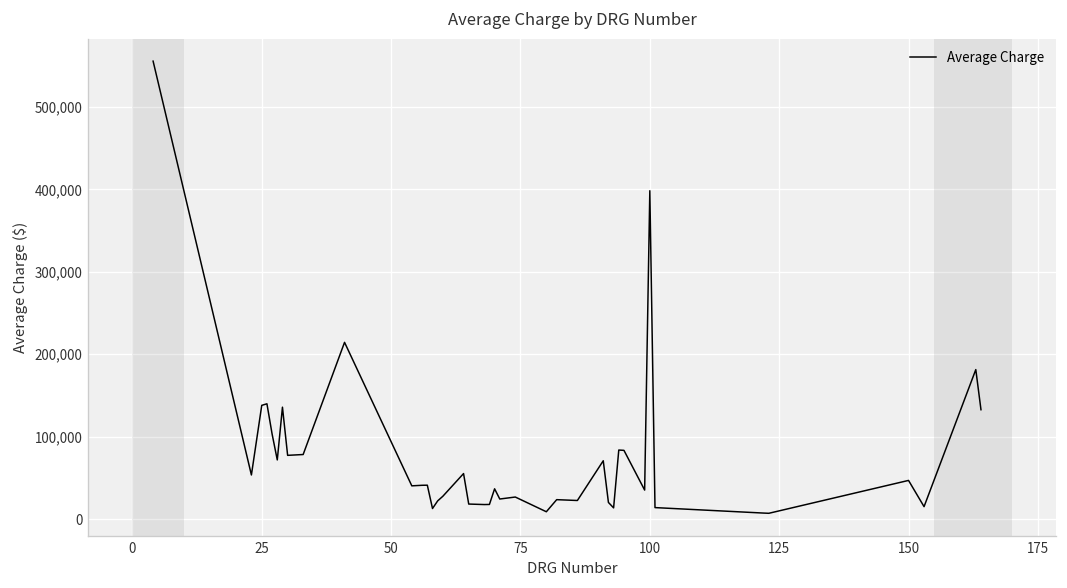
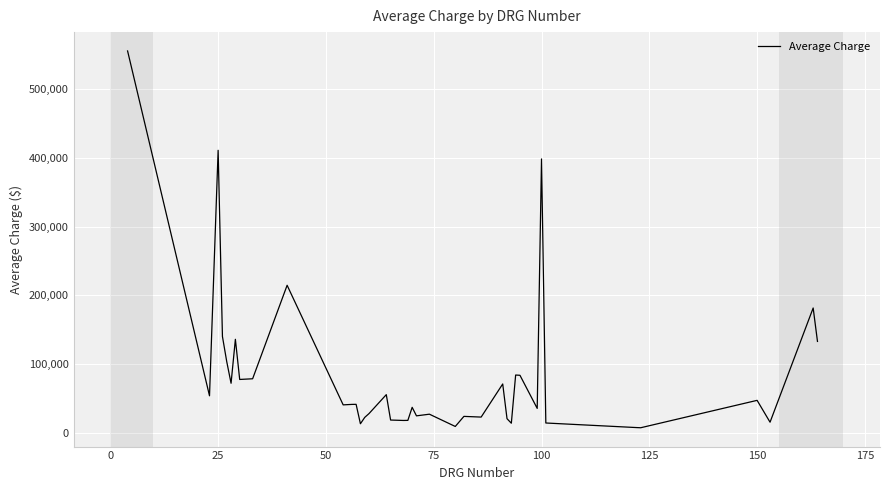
  {
-   "25": "140,000",
+   "25": "410,000",
    "100": "400,000",
    "150": "50,000"
  }
